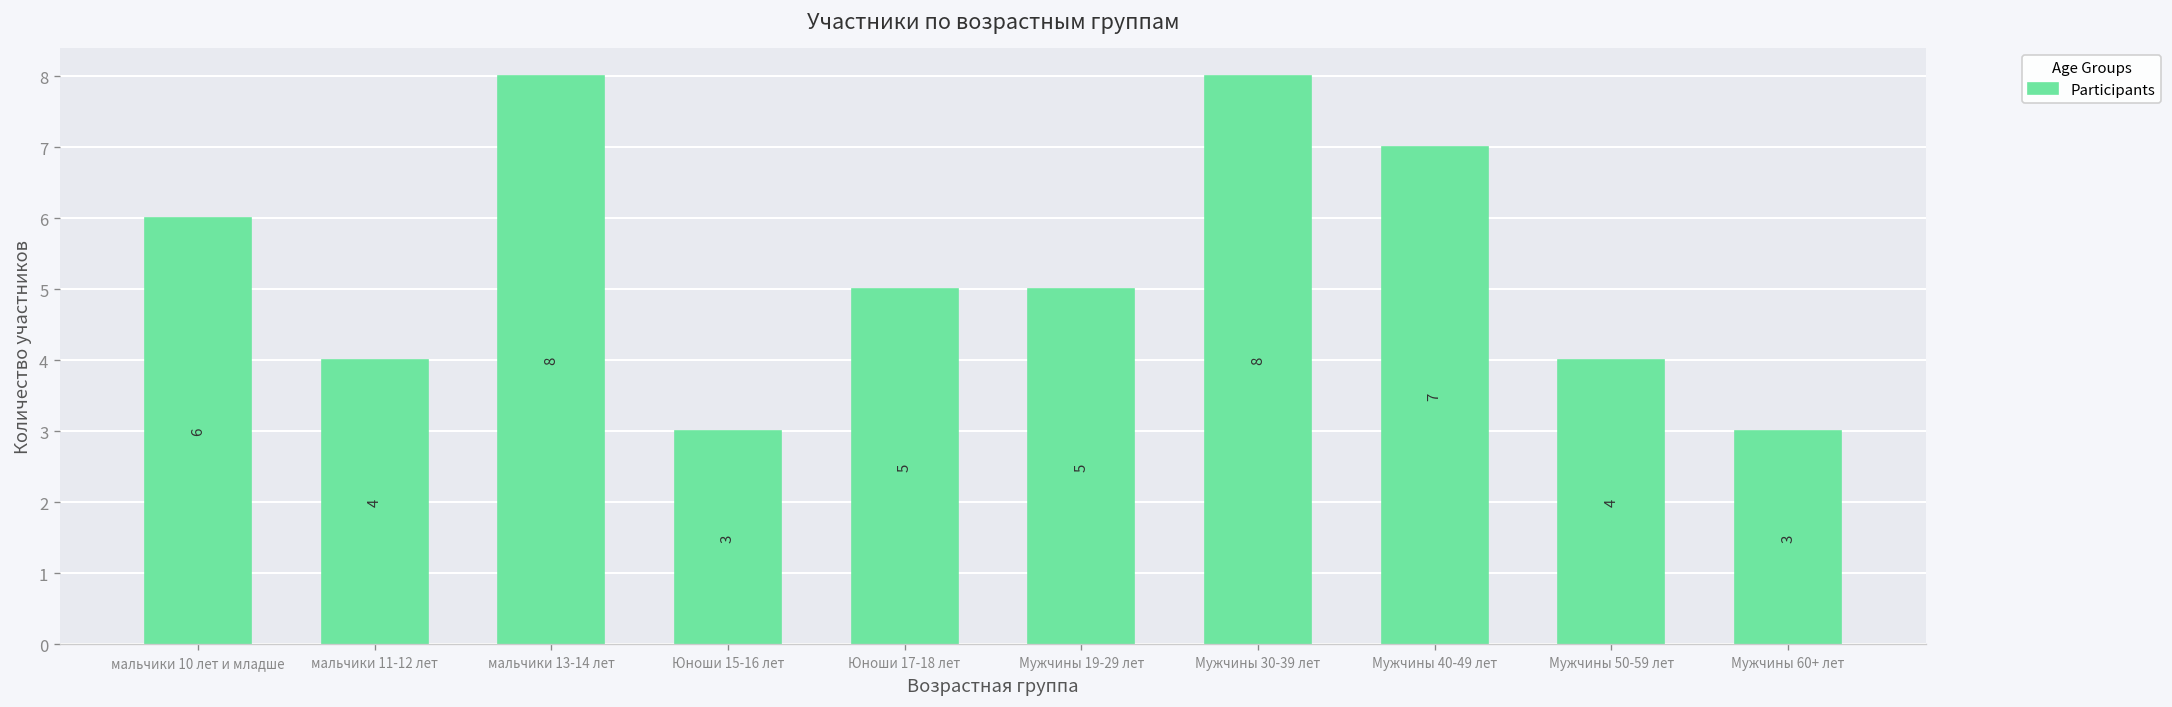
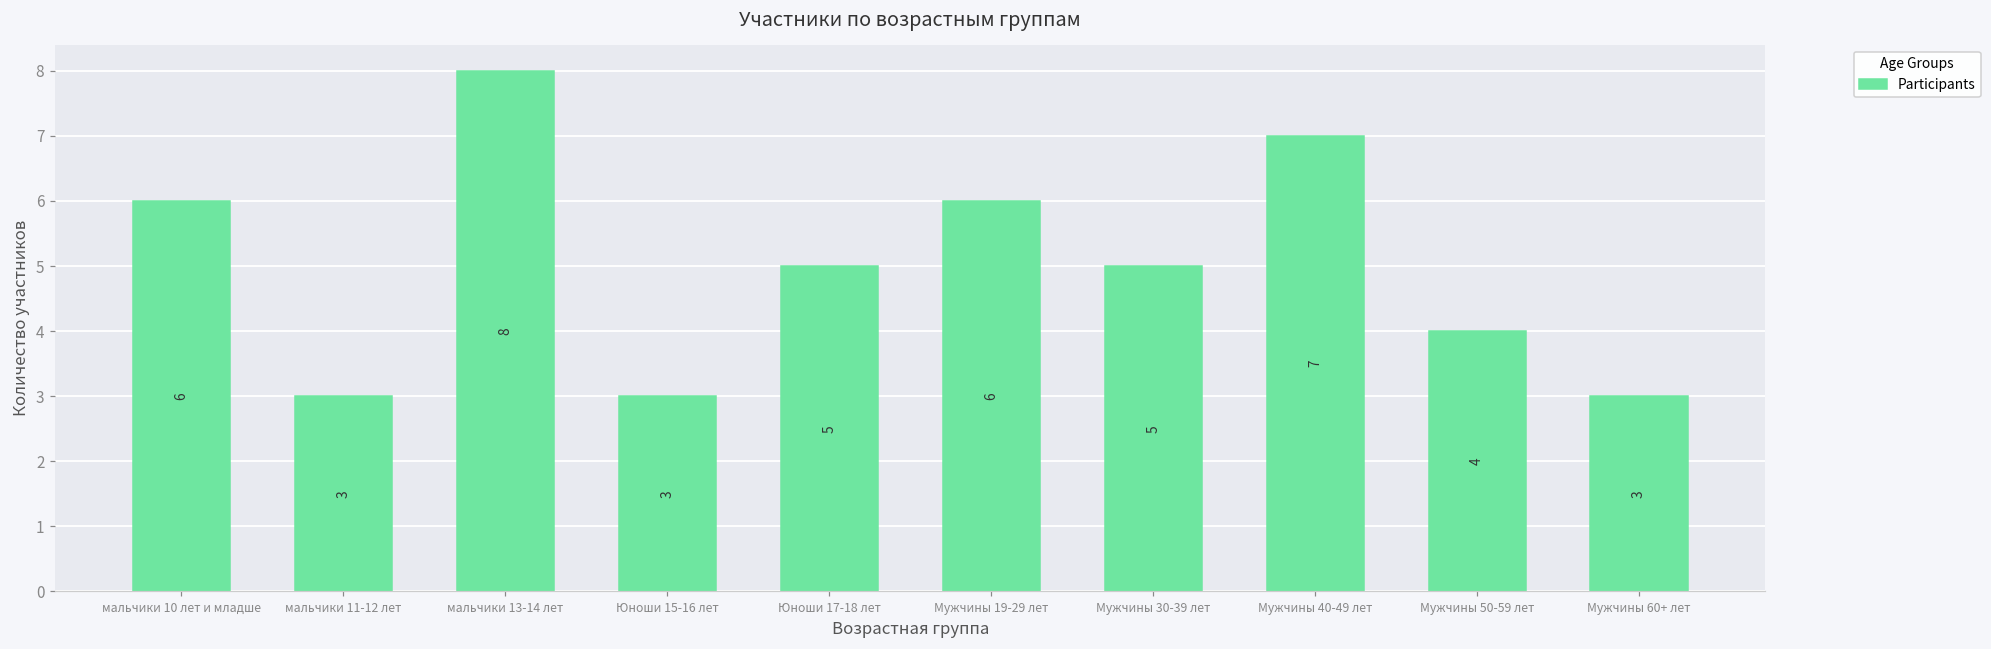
  {
    "мальчики 10 лет и младше": 6,
-   "мальчики 11-12 лет": 4,
+   "мальчики 11-12 лет": 3,
    "мальчики 13-14 лет": 8,
    "Юноши 15-16 лет": 3,
    "Юноши 17-18 лет": 5,
-   "Мужчины 19-29 лет": 5,
-   "Мужчины 30-39 лет": 8,
+   "Мужчины 19-29 лет": 6,
+   "Мужчины 30-39 лет": 5,
    "Мужчины 40-49 лет": 7,
    "Мужчины 50-59 лет": 4,
    "Мужчины 60+ лет": 3
  }
